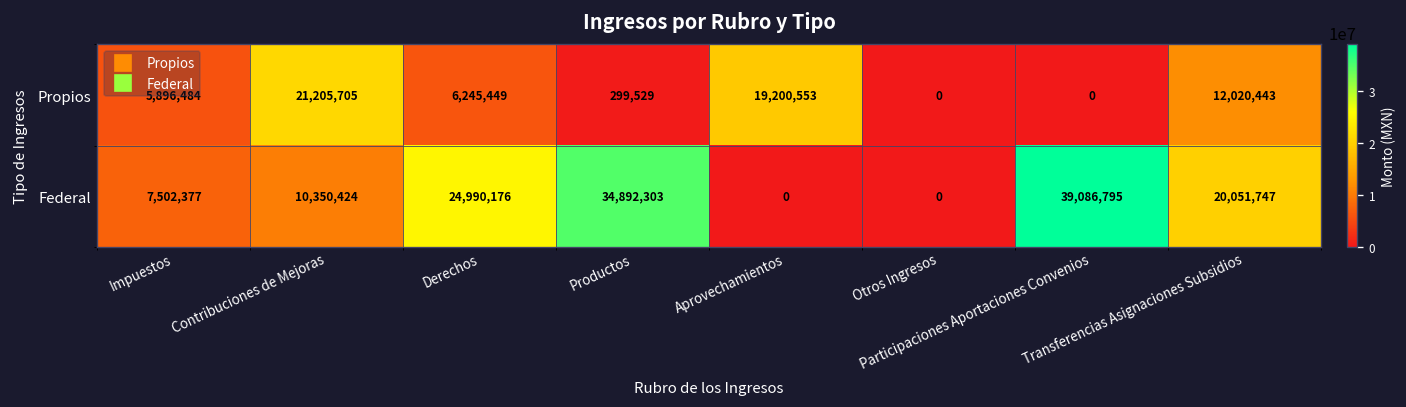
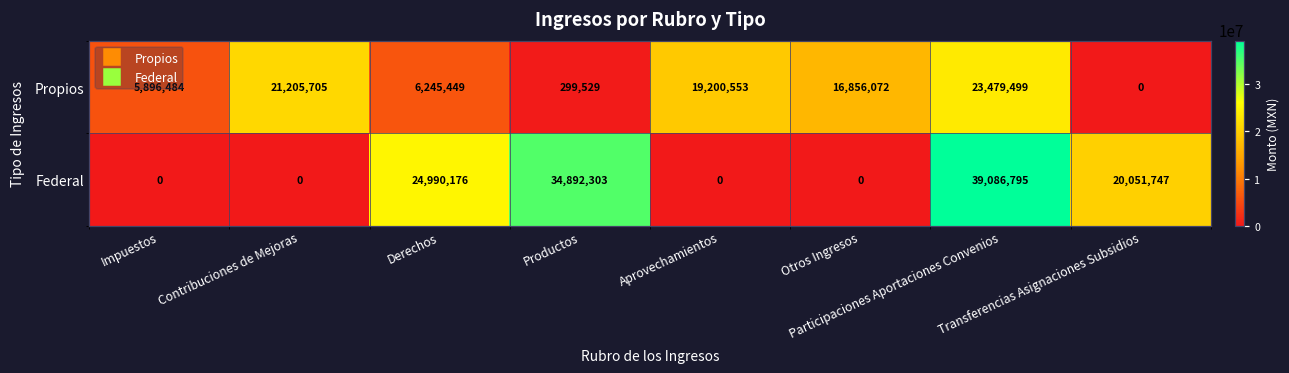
  {
    "Propios": {
      "Contribuciones de Mejoras": "21,205,705",
      "Derechos": "6,245,449",
      "Productos": "299,529",
      "Aprovechamientos": "19,200,553",
-     "Otros Ingresos": "0",
-     "Participaciones Aportaciones Convenios": "0",
-     "Transferencias Asignaciones Subsidios": "12,020,443"
+     "Otros Ingresos": "16,856,072",
+     "Participaciones Aportaciones Convenios": "23,479,499",
+     "Transferencias Asignaciones Subsidios": "0"
    },
    "Federal": {
-     "Impuestos": "7,502,377",
-     "Contribuciones de Mejoras": "10,350,424",
+     "Impuestos": "0",
+     "Contribuciones de Mejoras": "0",
      "Derechos": "24,990,176",
      "Productos": "34,892,303",
      "Aprovechamientos": "0",
      "Otros Ingresos": "0",
      "Participaciones Aportaciones Convenios": "39,086,795",
      "Transferencias Asignaciones Subsidios": "20,051,747"
    }
  }
